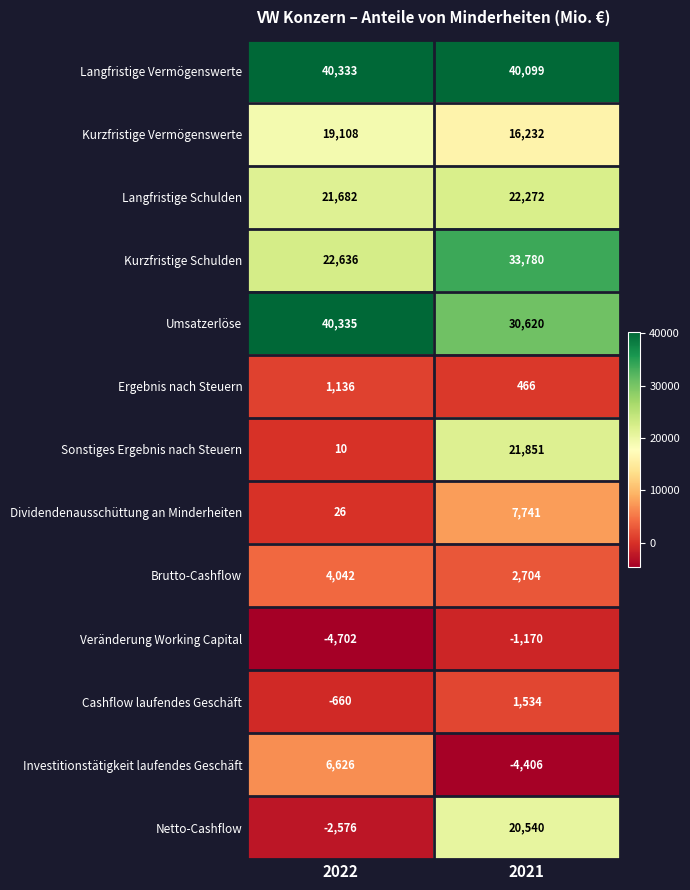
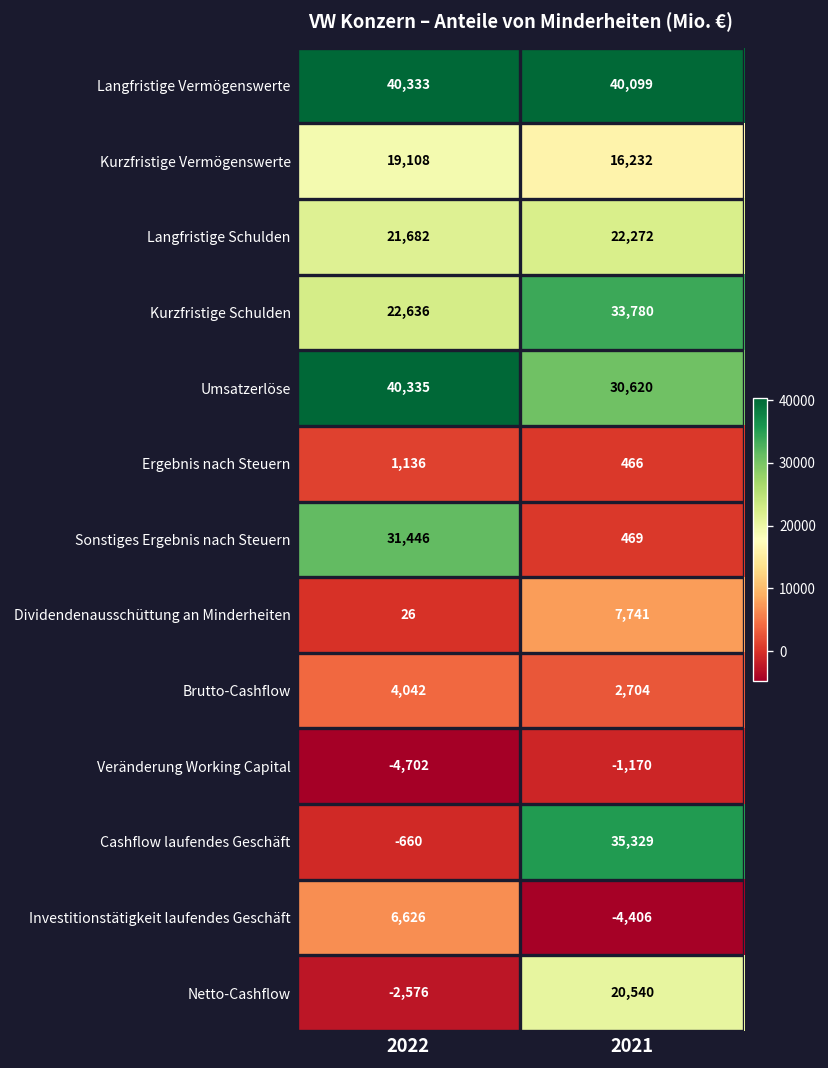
  {
    "Langfristige Vermögenswerte": {
      "2022": "40,333",
      "2021": "40,099"
    },
    "Kurzfristige Vermögenswerte": {
      "2022": "19,108",
      "2021": "16,232"
    },
    "Langfristige Schulden": {
      "2022": "21,682",
      "2021": "22,272"
    },
    "Kurzfristige Schulden": {
      "2022": "22,636",
      "2021": "33,780"
    },
    "Umsatzerlöse": {
      "2022": "40,335",
      "2021": "30,620"
    },
    "Ergebnis nach Steuern": {
      "2022": "1,136",
      "2021": "466"
    },
    "Sonstiges Ergebnis nach Steuern": {
-     "2022": "10",
-     "2021": "21,851"
+     "2022": "31,446",
+     "2021": "469"
    },
    "Dividendenausschüttung an Minderheiten": {
      "2022": "26",
      "2021": "7,741"
    },
    "Brutto-Cashflow": {
      "2022": "4,042",
      "2021": "2,704"
    },
    "Veränderung Working Capital": {
      "2022": "-4,702",
      "2021": "-1,170"
    },
    "Cashflow laufendes Geschäft": {
      "2022": "-660",
-     "2021": "1,534"
+     "2021": "35,329"
    },
    "Investitionstätigkeit laufendes Geschäft": {
      "2022": "6,626",
      "2021": "-4,406"
    },
    "Netto-Cashflow": {
      "2022": "-2,576",
      "2021": "20,540"
    }
  }
